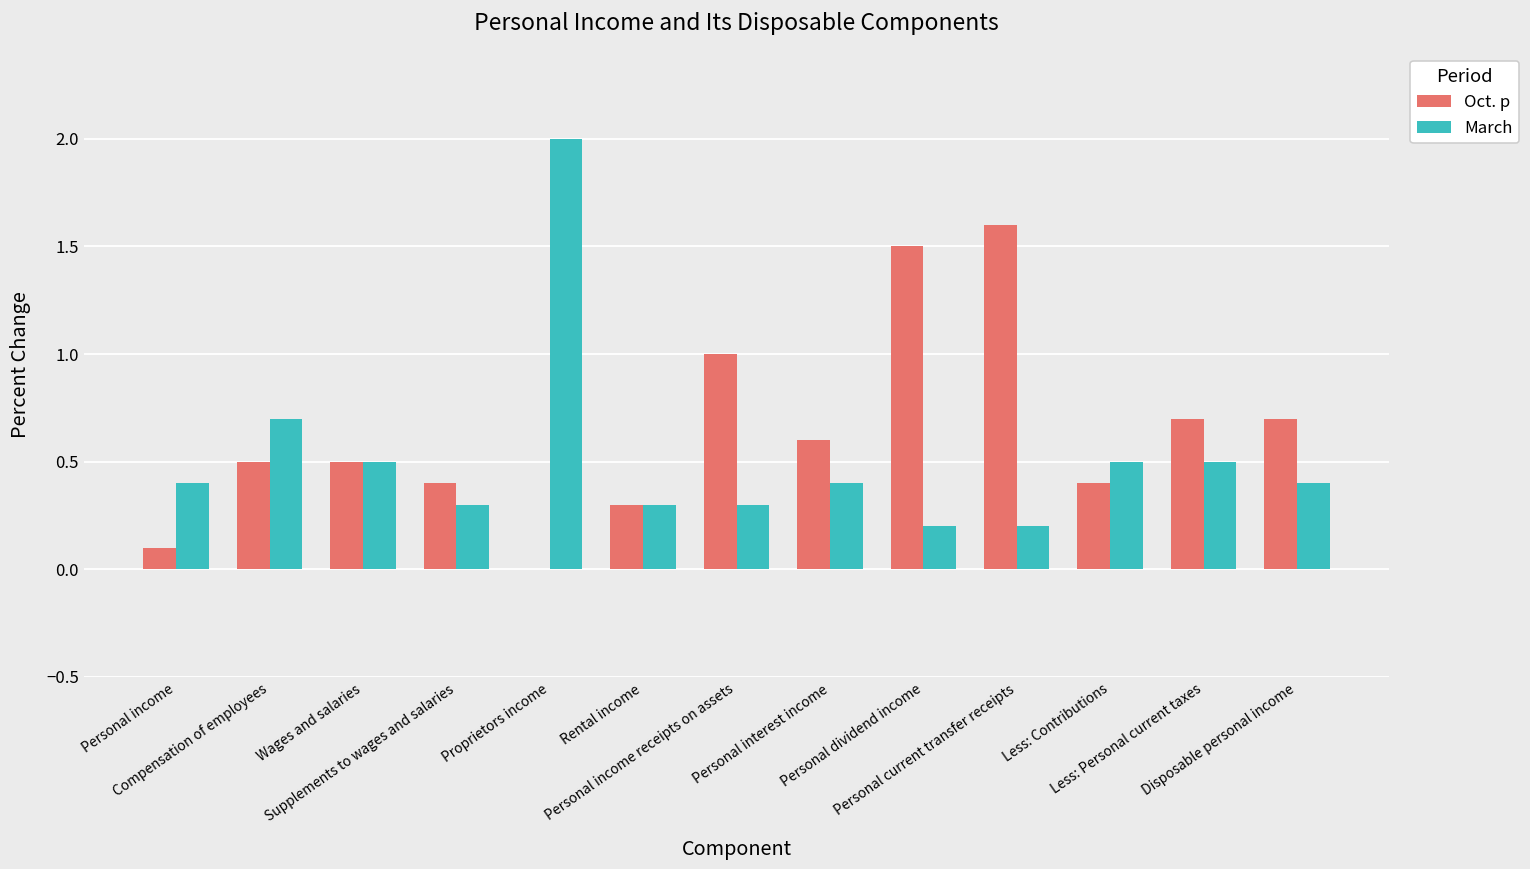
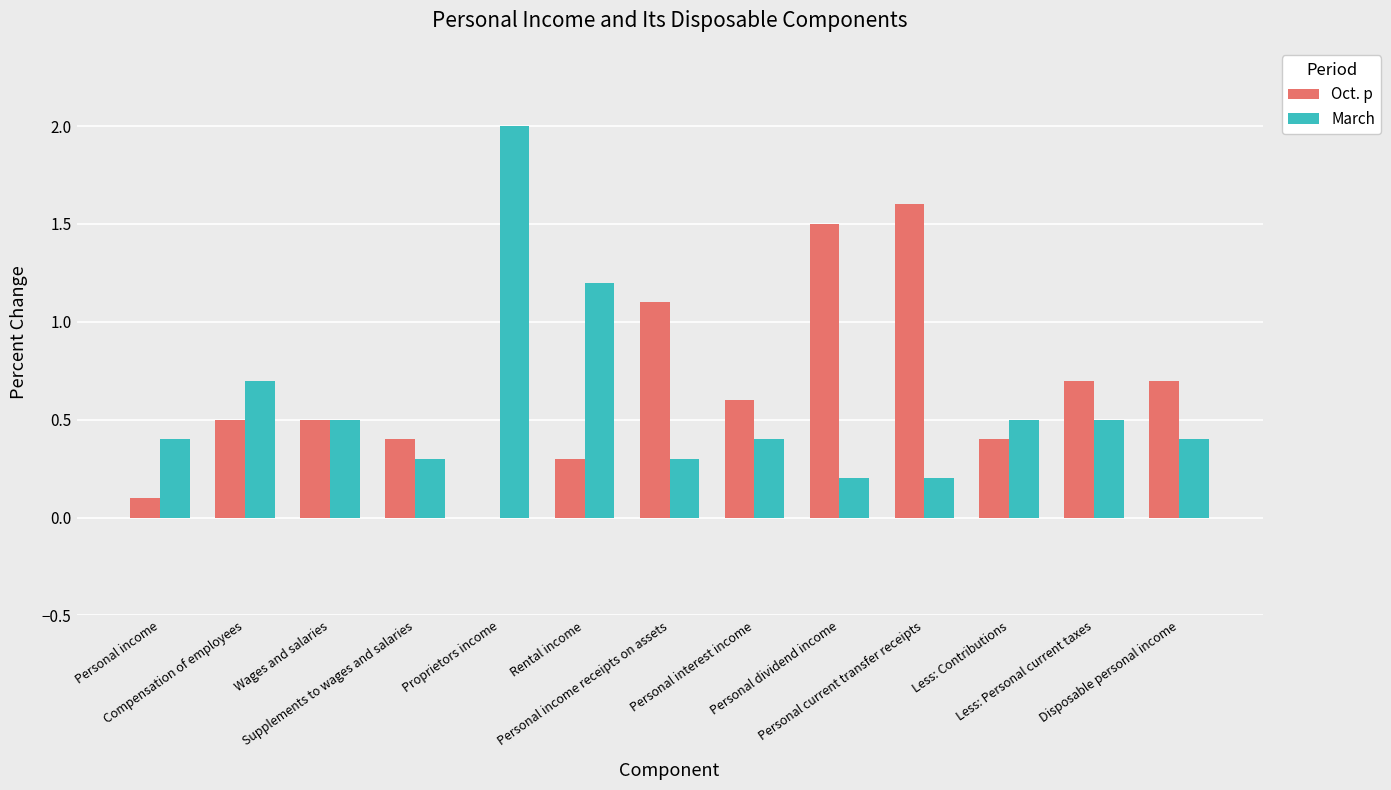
  {
    "Oct. p": {
      "Personal income": 0.1,
      "Compensation of employees": 0.5,
      "Wages and salaries": 0.5,
      "Supplements to wages and salaries": 0.4,
      "Proprietors income": 0.0,
      "Rental income": 0.3,
-     "Personal income receipts on assets": 1.0,
+     "Personal income receipts on assets": 1.1,
      "Personal interest income": 0.6,
      "Personal dividend income": 1.5,
      "Personal current transfer receipts": 1.6,
      "Less: Contributions": 0.4,
      "Less: Personal current taxes": 0.7,
      "Disposable personal income": 0.7
    },
    "March": {
      "Personal income": 0.4,
      "Compensation of employees": 0.7,
      "Wages and salaries": 0.5,
      "Supplements to wages and salaries": 0.3,
      "Proprietors income": 2.0,
-     "Rental income": 0.3,
+     "Rental income": 1.2,
      "Personal income receipts on assets": 0.3,
      "Personal interest income": 0.4,
      "Personal dividend income": 0.2,
      "Personal current transfer receipts": 0.2,
      "Less: Contributions": 0.5,
      "Less: Personal current taxes": 0.5,
      "Disposable personal income": 0.4
    }
  }
